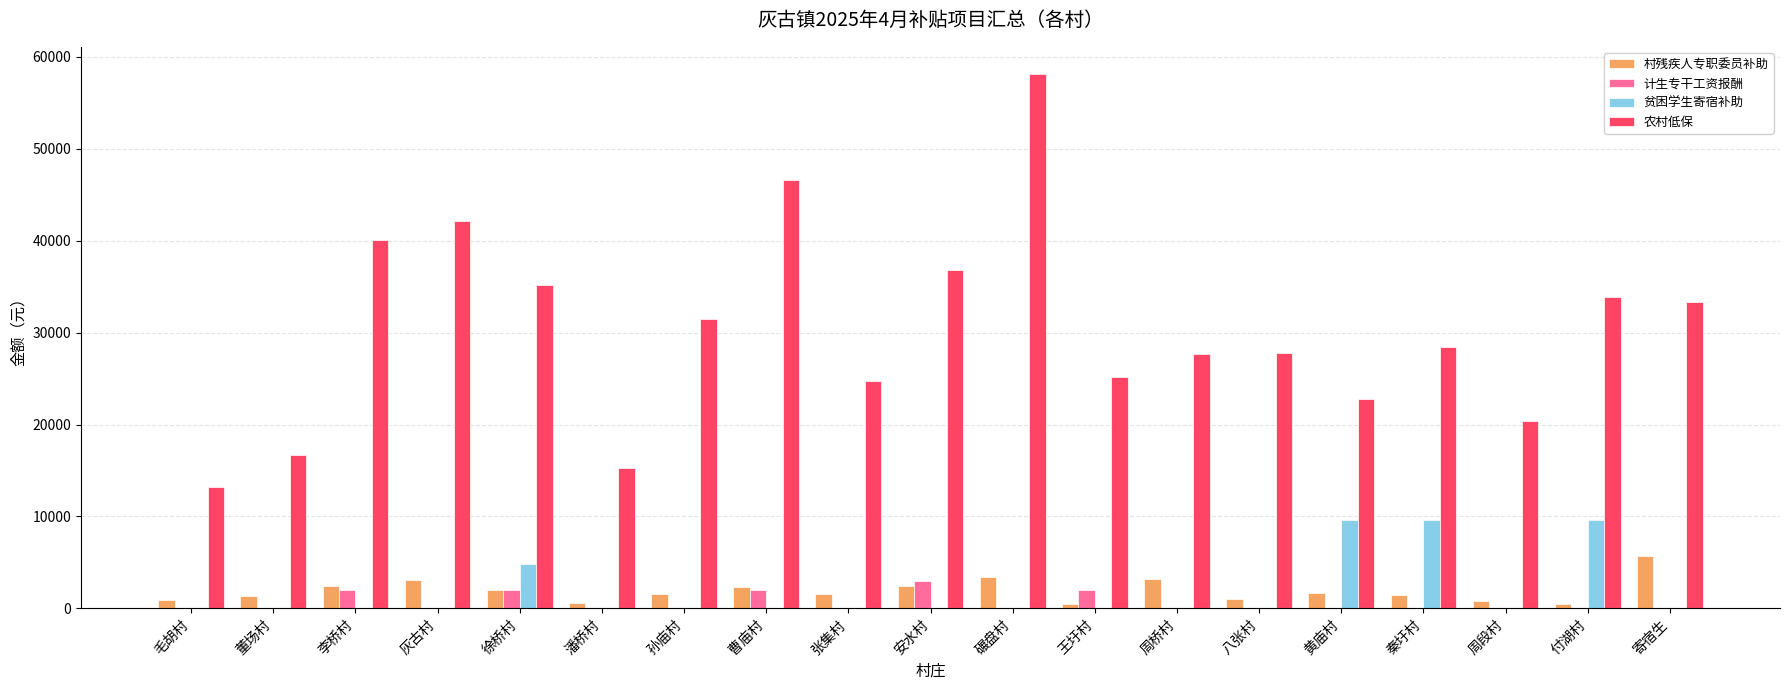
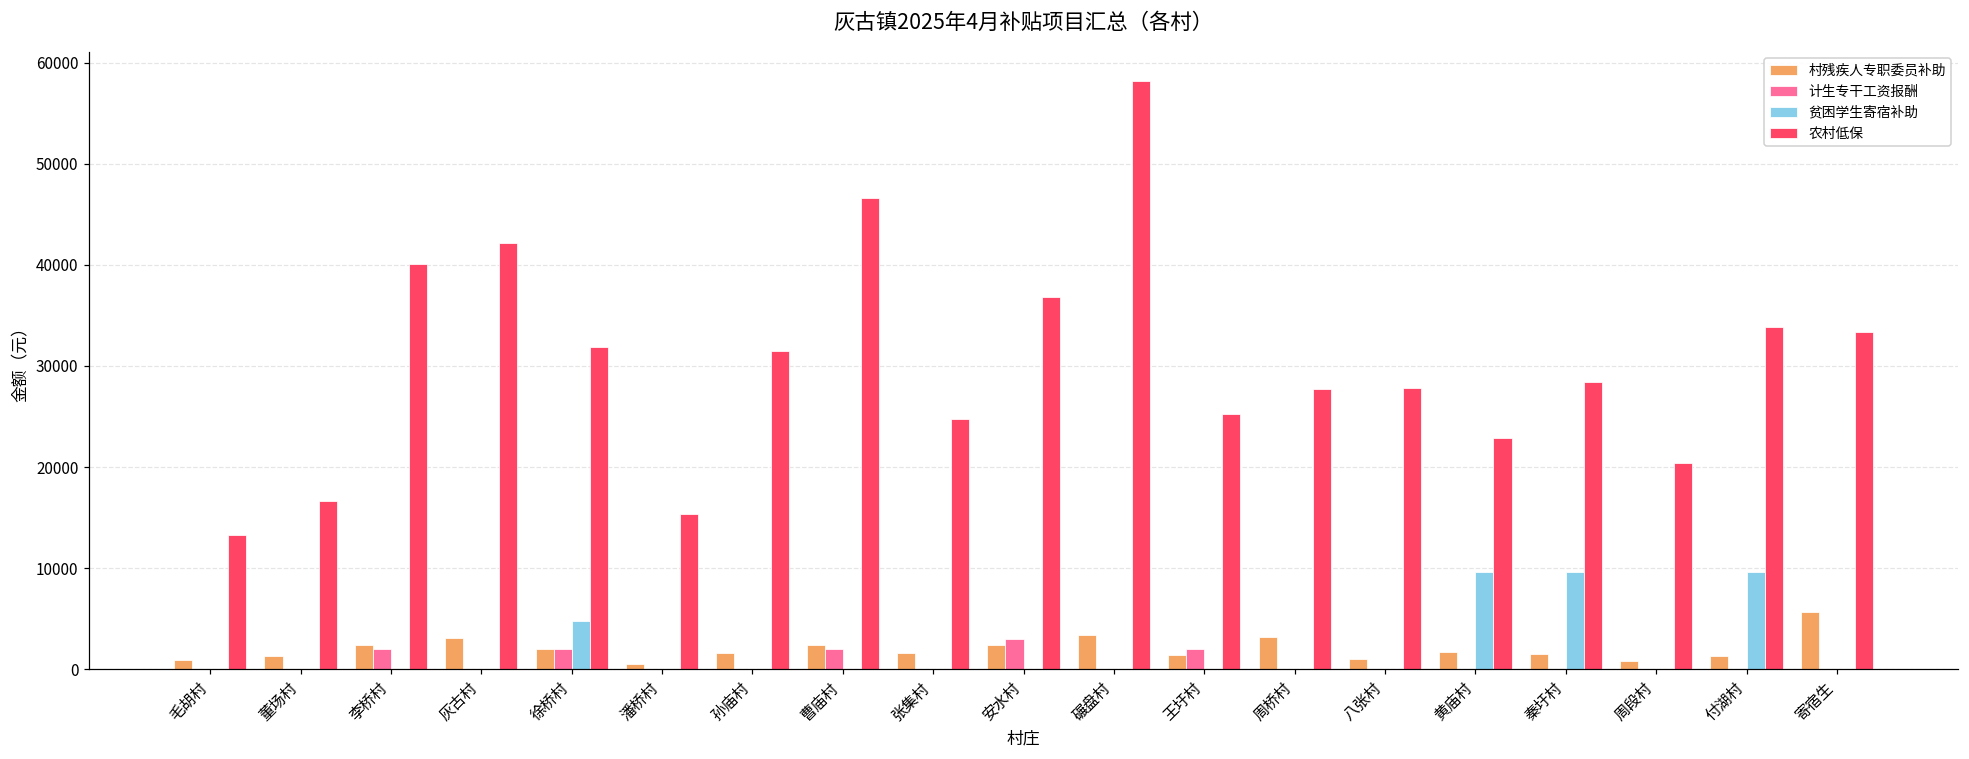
  {
    "村残疾人专职委员补助": {
      "毛胡村": 1000,
      "董场村": 1000,
      "李桥村": 2000,
      "灰古村": 3000,
      "徐桥村": 2000,
      "潘桥村": 1000,
      "孙庙村": 2000,
      "曹庙村": 2000,
      "张集村": 2000,
      "安水村": 2000,
      "碾盘村": 3000,
-     "王圩村": 500,
+     "王圩村": 1400,
      "周桥村": 3000,
      "八张村": 1000,
      "黄庙村": 2000,
      "秦圩村": 2000,
      "周段村": 1000,
-     "付湖村": 0,
+     "付湖村": 1000,
      "寄宿生": 6000
    },
    "计生专干工资报酬": {
      "毛胡村": 0,
      "董场村": 0,
      "李桥村": 2000,
      "灰古村": 0,
      "徐桥村": 2000,
      "潘桥村": 0,
      "孙庙村": 0,
      "曹庙村": 2000,
      "张集村": 0,
      "安水村": 3000,
      "碾盘村": 0,
      "王圩村": 2000,
      "周桥村": 0,
      "八张村": 0,
      "黄庙村": 0,
      "秦圩村": 0,
      "周段村": 0,
      "付湖村": 0,
      "寄宿生": 0
    },
    "贫困学生寄宿补助": {
      "毛胡村": 0,
      "董场村": 0,
      "李桥村": 0,
      "灰古村": 0,
      "徐桥村": 5000,
      "潘桥村": 0,
      "孙庙村": 0,
      "曹庙村": 0,
      "张集村": 0,
      "安水村": 0,
      "碾盘村": 0,
      "王圩村": 0,
      "周桥村": 0,
      "八张村": 0,
      "黄庙村": 10000,
      "秦圩村": 10000,
      "周段村": 0,
      "付湖村": 10000,
      "寄宿生": 0
    },
    "农村低保": {
      "毛胡村": 13000,
      "董场村": 17000,
      "李桥村": 40000,
      "灰古村": 42000,
-     "徐桥村": 35000,
+     "徐桥村": 32000,
      "潘桥村": 15000,
      "孙庙村": 31000,
      "曹庙村": 47000,
      "张集村": 25000,
      "安水村": 37000,
      "碾盘村": 58000,
      "王圩村": 25000,
      "周桥村": 28000,
      "八张村": 28000,
      "黄庙村": 23000,
      "秦圩村": 28000,
      "周段村": 20000,
      "付湖村": 34000,
      "寄宿生": 33000
    }
  }
